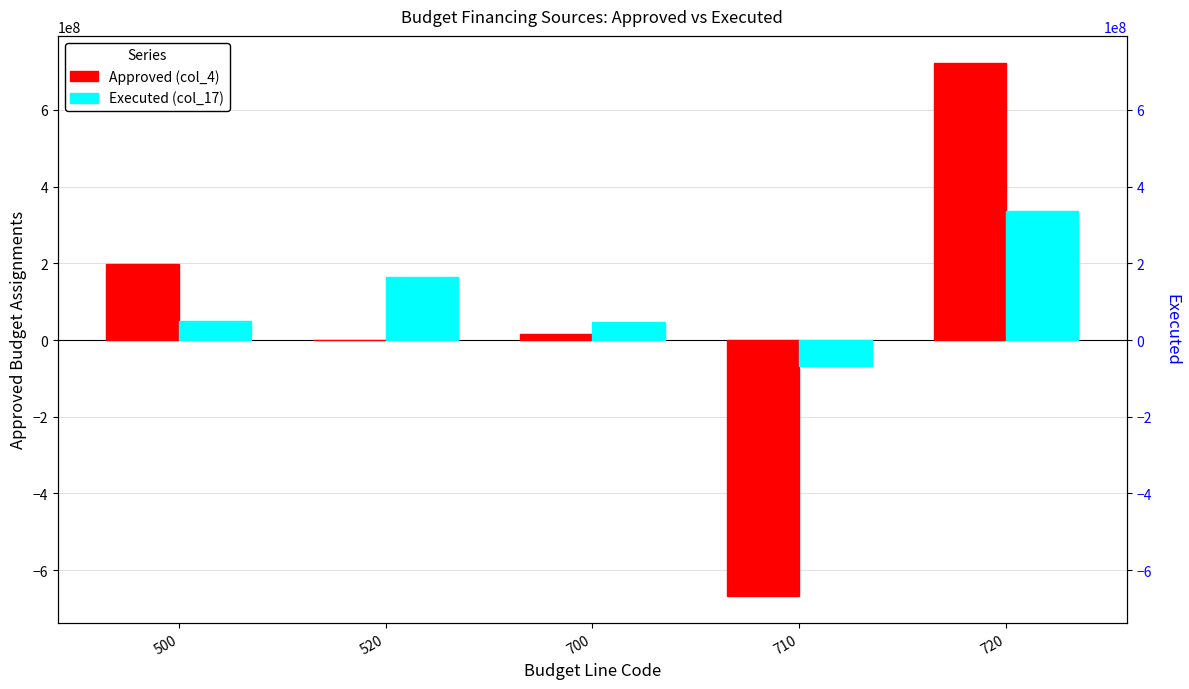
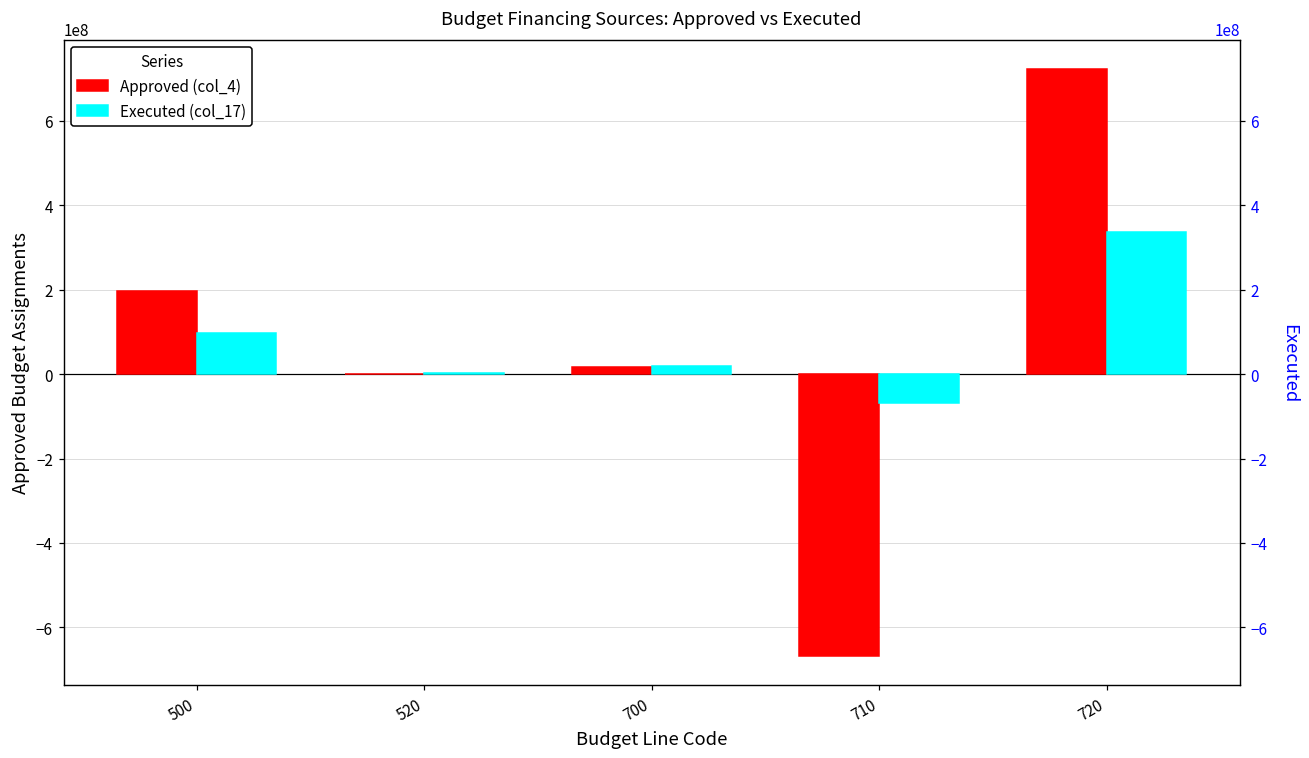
  {
    "Approved (col_4)": {
      "500": 200000000,
      "520": 0,
      "700": 20000000,
      "710": -670000000,
      "720": 720000000
    },
    "Executed (col_17)": {
-     "500": 50000000,
-     "520": 160000000,
-     "700": 50000000,
+     "500": 100000000,
+     "520": 0,
+     "700": 20000000,
      "710": -70000000,
      "720": 340000000
    }
  }
